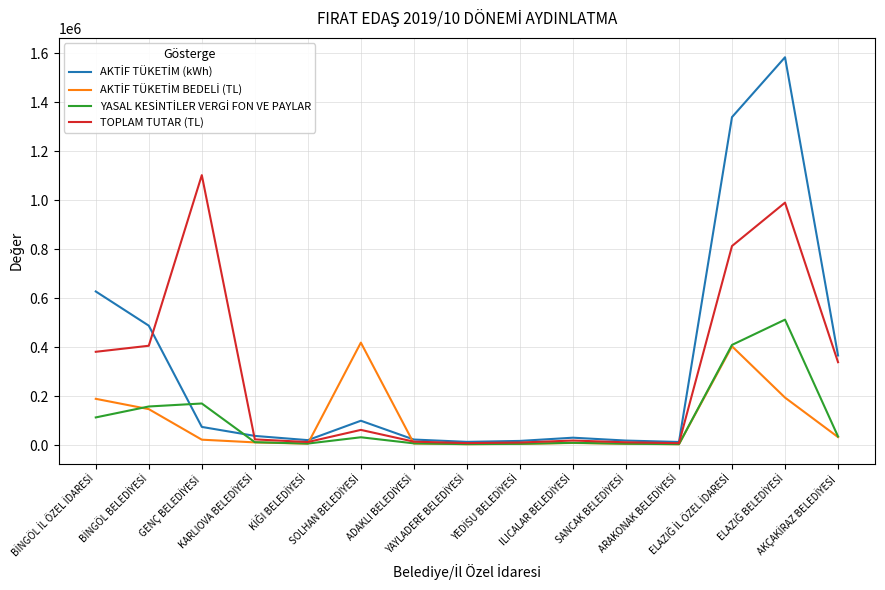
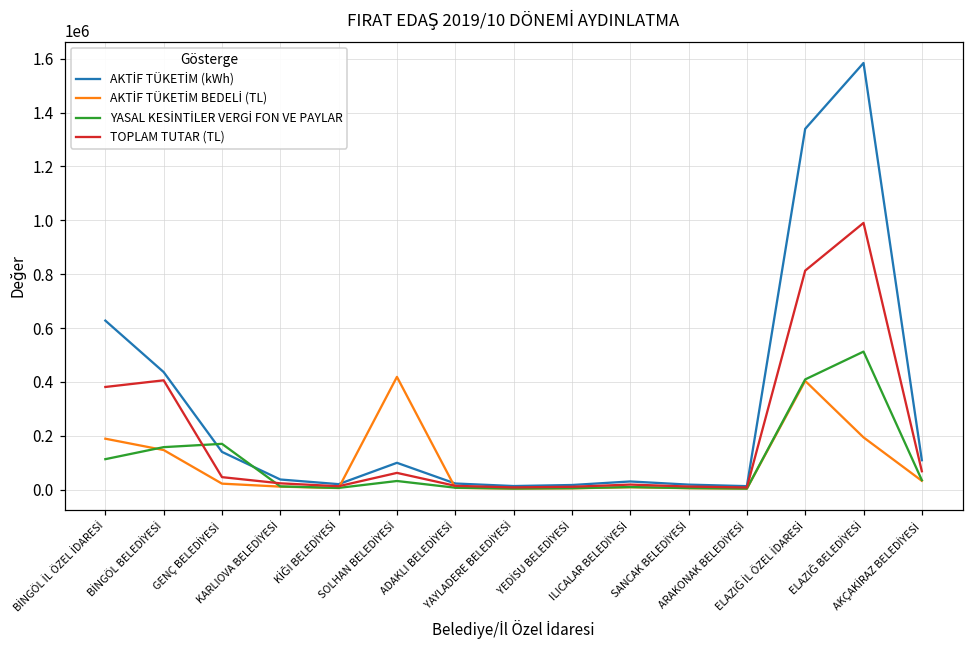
  {
    "AKTİF TÜKETİM (kWh)": {
      "BİNGÖL İL ÖZEL İDARESİ": 630000,
-     "BİNGÖL BELEDİYESİ": 490000,
-     "GENÇ BELEDİYESİ": 70000,
+     "BİNGÖL BELEDİYESİ": 440000,
+     "GENÇ BELEDİYESİ": 140000,
      "KARLIOVA BELEDİYESİ": 40000,
      "SOLHAN BELEDİYESİ": 100000,
      "ILICALAR BELEDİYESİ": 30000,
      "ELAZIĞ İL ÖZEL İDARESİ": 1340000,
      "ELAZIĞ BELEDİYESİ": 1580000,
-     "AKÇAKİRAZ BELEDİYESİ": 370000
+     "AKÇAKİRAZ BELEDİYESİ": 110000
    },
    "AKTİF TÜKETİM BEDELİ (TL)": {
      "BİNGÖL İL ÖZEL İDARESİ": 190000,
      "BİNGÖL BELEDİYESİ": 150000,
      "GENÇ BELEDİYESİ": 20000,
      "SOLHAN BELEDİYESİ": 420000,
      "ELAZIĞ BELEDİYESİ": 190000
    },
    "YASAL KESİNTİLER VERGİ FON VE PAYLAR": {
      "BİNGÖL İL ÖZEL İDARESİ": 110000,
      "BİNGÖL BELEDİYESİ": 160000,
      "GENÇ BELEDİYESİ": 170000,
      "SOLHAN BELEDİYESİ": 30000,
      "ELAZIĞ BELEDİYESİ": 510000
    },
    "TOPLAM TUTAR (TL)": {
      "BİNGÖL İL ÖZEL İDARESİ": 380000,
      "BİNGÖL BELEDİYESİ": 410000,
-     "GENÇ BELEDİYESİ": 1100000,
+     "GENÇ BELEDİYESİ": 50000,
      "KARLIOVA BELEDİYESİ": 20000,
      "SOLHAN BELEDİYESİ": 60000,
      "ELAZIĞ İL ÖZEL İDARESİ": 810000,
      "ELAZIĞ BELEDİYESİ": 990000,
-     "AKÇAKİRAZ BELEDİYESİ": 340000
+     "AKÇAKİRAZ BELEDİYESİ": 70000
    }
  }
